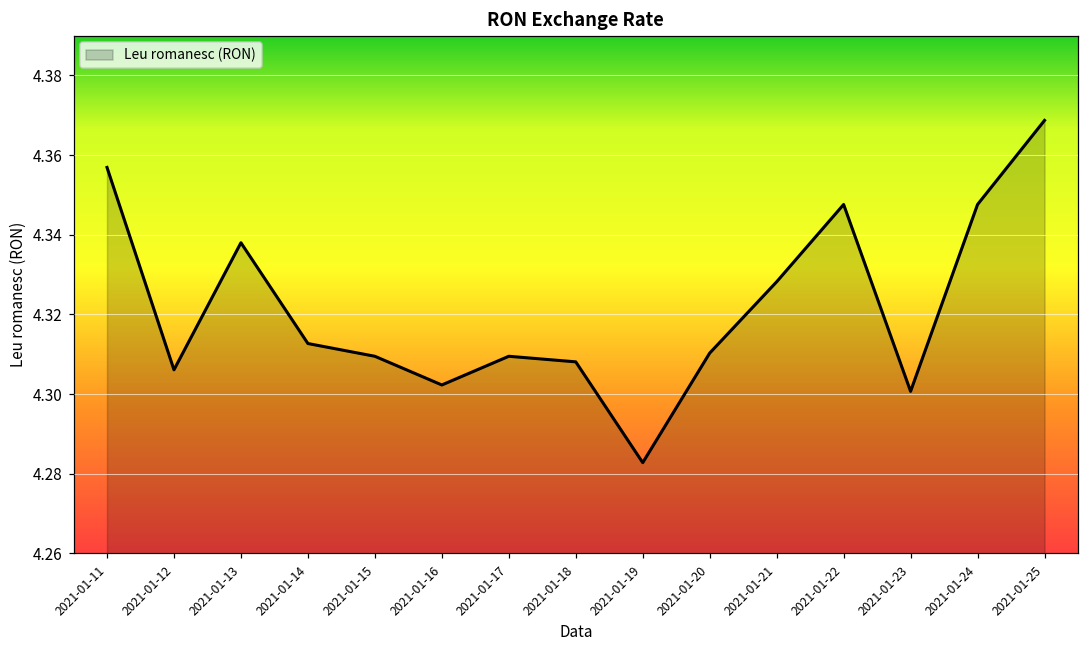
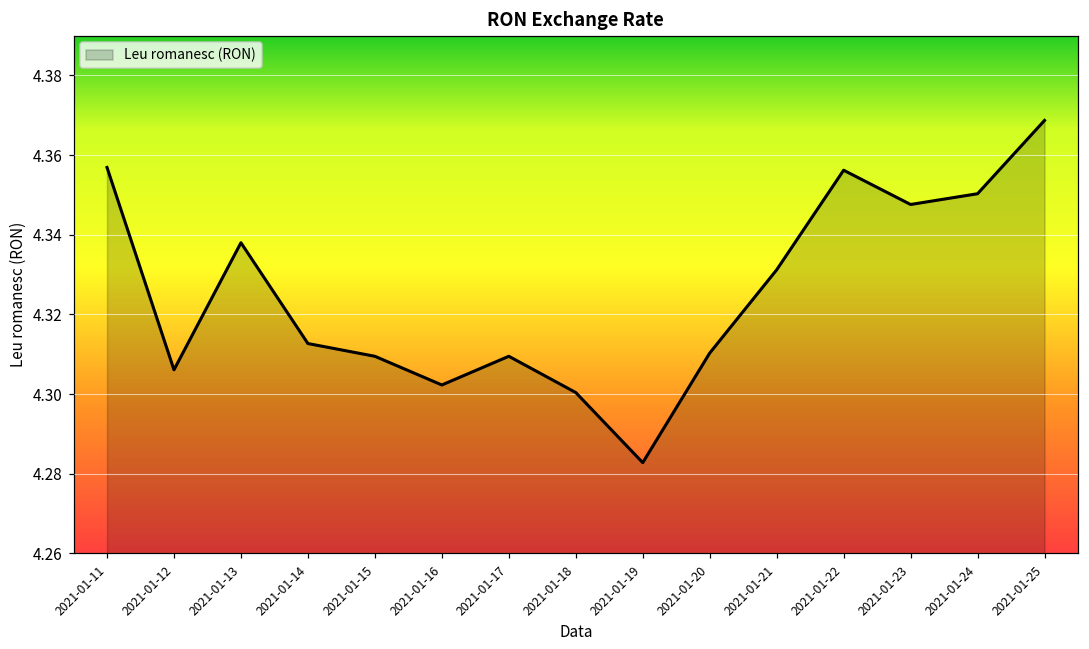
  {
    "2021-01-11": 4.357,
    "2021-01-12": 4.306,
    "2021-01-13": 4.338,
    "2021-01-14": 4.313,
    "2021-01-15": 4.310,
    "2021-01-16": 4.302,
    "2021-01-17": 4.310,
-   "2021-01-18": 4.308,
+   "2021-01-18": 4.300,
    "2021-01-19": 4.283,
    "2021-01-20": 4.310,
-   "2021-01-21": 4.328,
-   "2021-01-22": 4.348,
-   "2021-01-23": 4.301,
-   "2021-01-24": 4.348,
+   "2021-01-21": 4.331,
+   "2021-01-22": 4.356,
+   "2021-01-23": 4.348,
+   "2021-01-24": 4.350,
    "2021-01-25": 4.369
  }
